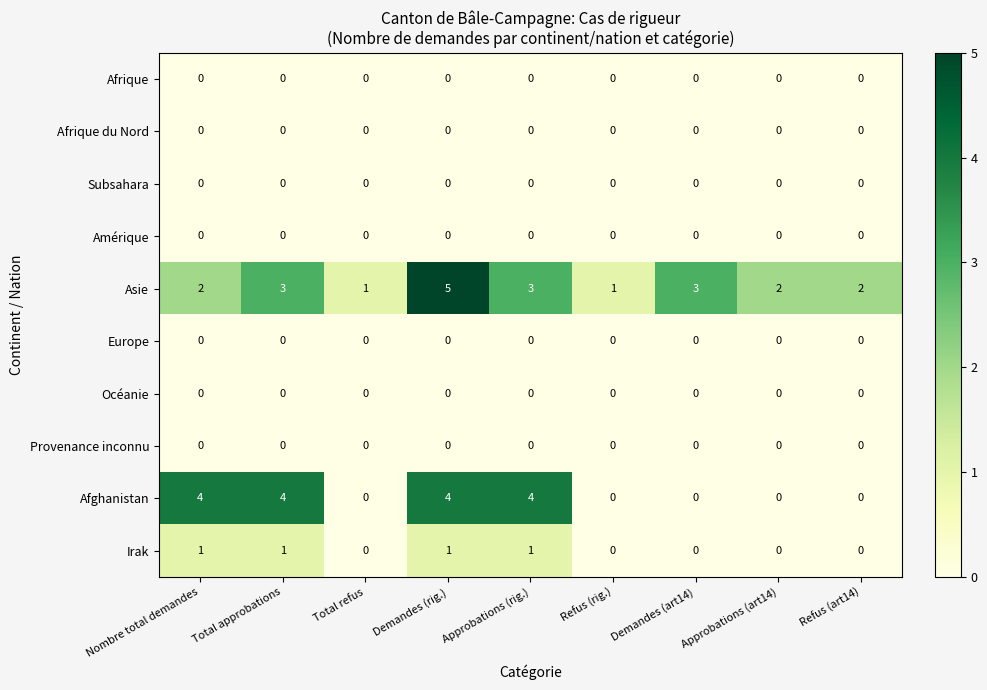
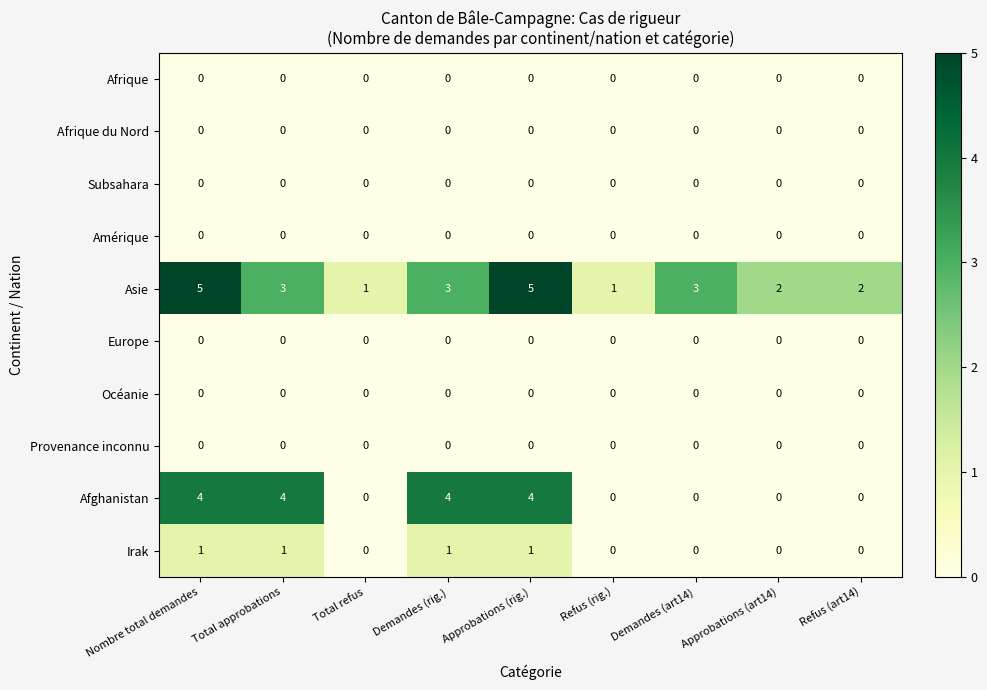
  {
    "Afrique": {
      "Nombre total demandes": 0,
      "Total approbations": 0,
      "Total refus": 0,
      "Demandes (rig.)": 0,
      "Approbations (rig.)": 0,
      "Refus (rig.)": 0,
      "Demandes (art14)": 0,
      "Approbations (art14)": 0,
      "Refus (art14)": 0
    },
    "Afrique du Nord": {
      "Nombre total demandes": 0,
      "Total approbations": 0,
      "Total refus": 0,
      "Demandes (rig.)": 0,
      "Approbations (rig.)": 0,
      "Refus (rig.)": 0,
      "Demandes (art14)": 0,
      "Approbations (art14)": 0,
      "Refus (art14)": 0
    },
    "Subsahara": {
      "Nombre total demandes": 0,
      "Total approbations": 0,
      "Total refus": 0,
      "Demandes (rig.)": 0,
      "Approbations (rig.)": 0,
      "Refus (rig.)": 0,
      "Demandes (art14)": 0,
      "Approbations (art14)": 0,
      "Refus (art14)": 0
    },
    "Amérique": {
      "Nombre total demandes": 0,
      "Total approbations": 0,
      "Total refus": 0,
      "Demandes (rig.)": 0,
      "Approbations (rig.)": 0,
      "Refus (rig.)": 0,
      "Demandes (art14)": 0,
      "Approbations (art14)": 0,
      "Refus (art14)": 0
    },
    "Asie": {
-     "Nombre total demandes": 2,
+     "Nombre total demandes": 5,
      "Total approbations": 3,
      "Total refus": 1,
-     "Demandes (rig.)": 5,
-     "Approbations (rig.)": 3,
+     "Demandes (rig.)": 3,
+     "Approbations (rig.)": 5,
      "Refus (rig.)": 1,
      "Demandes (art14)": 3,
      "Approbations (art14)": 2,
      "Refus (art14)": 2
    },
    "Europe": {
      "Nombre total demandes": 0,
      "Total approbations": 0,
      "Total refus": 0,
      "Demandes (rig.)": 0,
      "Approbations (rig.)": 0,
      "Refus (rig.)": 0,
      "Demandes (art14)": 0,
      "Approbations (art14)": 0,
      "Refus (art14)": 0
    },
    "Océanie": {
      "Nombre total demandes": 0,
      "Total approbations": 0,
      "Total refus": 0,
      "Demandes (rig.)": 0,
      "Approbations (rig.)": 0,
      "Refus (rig.)": 0,
      "Demandes (art14)": 0,
      "Approbations (art14)": 0,
      "Refus (art14)": 0
    },
    "Provenance inconnu": {
      "Nombre total demandes": 0,
      "Total approbations": 0,
      "Total refus": 0,
      "Demandes (rig.)": 0,
      "Approbations (rig.)": 0,
      "Refus (rig.)": 0,
      "Demandes (art14)": 0,
      "Approbations (art14)": 0,
      "Refus (art14)": 0
    },
    "Afghanistan": {
      "Nombre total demandes": 4,
      "Total approbations": 4,
      "Total refus": 0,
      "Demandes (rig.)": 4,
      "Approbations (rig.)": 4,
      "Refus (rig.)": 0,
      "Demandes (art14)": 0,
      "Approbations (art14)": 0,
      "Refus (art14)": 0
    },
    "Irak": {
      "Nombre total demandes": 1,
      "Total approbations": 1,
      "Total refus": 0,
      "Demandes (rig.)": 1,
      "Approbations (rig.)": 1,
      "Refus (rig.)": 0,
      "Demandes (art14)": 0,
      "Approbations (art14)": 0,
      "Refus (art14)": 0
    }
  }
